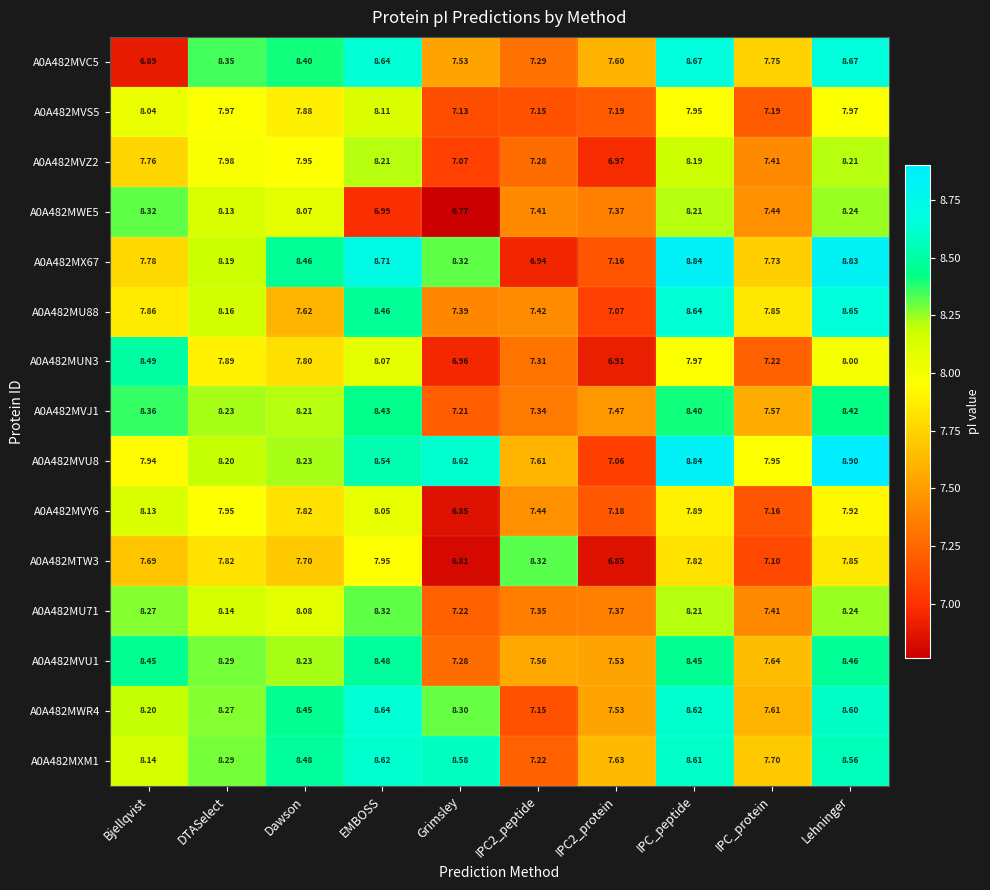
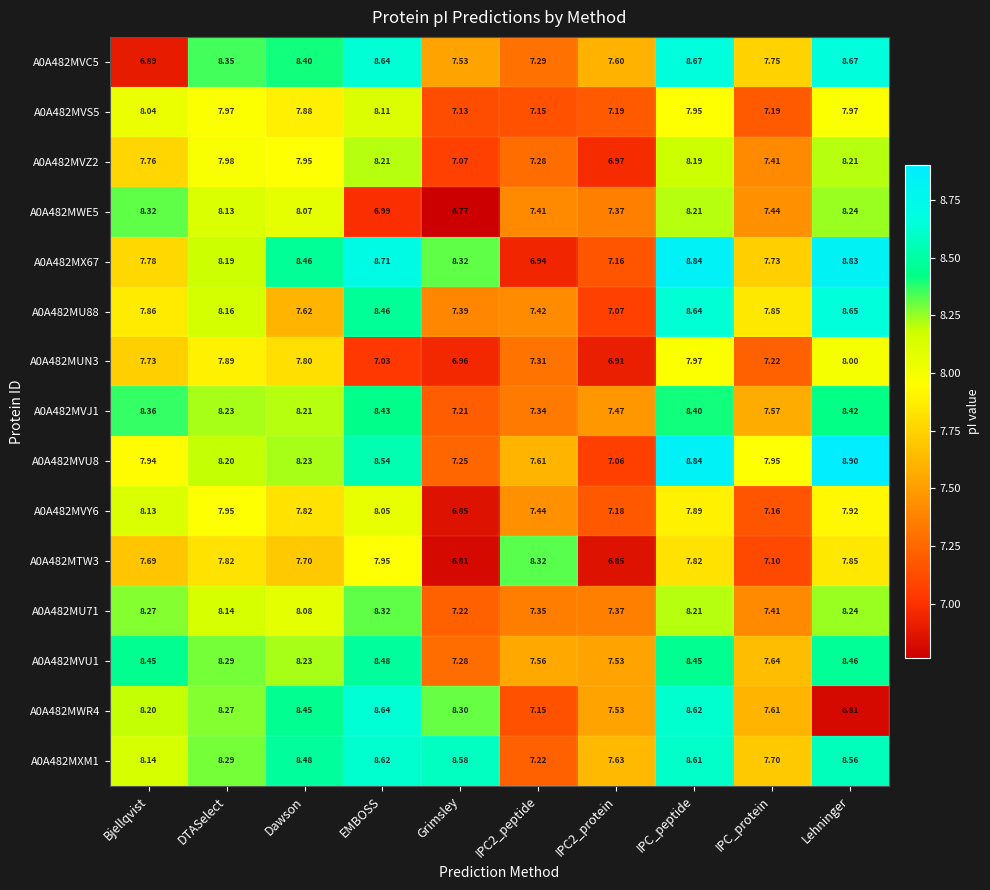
  {
    "A0A482MVC5": {
      "Bjellqvist": 6.89,
      "DTASelect": 8.35,
      "Dawson": 8.40,
      "EMBOSS": 8.64,
      "Grimsley": 7.53,
      "IPC2_peptide": 7.29,
      "IPC2_protein": 7.60,
      "IPC_peptide": 8.67,
      "IPC_protein": 7.75,
      "Lehninger": 8.67
    },
    "A0A482MVS5": {
      "Bjellqvist": 8.04,
      "DTASelect": 7.97,
      "Dawson": 7.88,
      "EMBOSS": 8.11,
      "Grimsley": 7.13,
      "IPC2_peptide": 7.15,
      "IPC2_protein": 7.19,
      "IPC_peptide": 7.95,
      "IPC_protein": 7.19,
      "Lehninger": 7.97
    },
    "A0A482MVZ2": {
      "Bjellqvist": 7.76,
      "DTASelect": 7.98,
      "Dawson": 7.95,
      "EMBOSS": 8.21,
      "Grimsley": 7.07,
      "IPC2_peptide": 7.28,
      "IPC2_protein": 6.97,
      "IPC_peptide": 8.19,
      "IPC_protein": 7.41,
      "Lehninger": 8.21
    },
    "A0A482MWE5": {
      "Bjellqvist": 8.32,
      "DTASelect": 8.13,
      "Dawson": 8.07,
      "EMBOSS": 6.99,
      "Grimsley": 6.77,
      "IPC2_peptide": 7.41,
      "IPC2_protein": 7.37,
      "IPC_peptide": 8.21,
      "IPC_protein": 7.44,
      "Lehninger": 8.24
    },
    "A0A482MX67": {
      "Bjellqvist": 7.78,
      "DTASelect": 8.19,
      "Dawson": 8.46,
      "EMBOSS": 8.71,
      "Grimsley": 8.32,
      "IPC2_peptide": 6.94,
      "IPC2_protein": 7.16,
      "IPC_peptide": 8.84,
      "IPC_protein": 7.73,
      "Lehninger": 8.83
    },
    "A0A482MU88": {
      "Bjellqvist": 7.86,
      "DTASelect": 8.16,
      "Dawson": 7.62,
      "EMBOSS": 8.46,
      "Grimsley": 7.39,
      "IPC2_peptide": 7.42,
      "IPC2_protein": 7.07,
      "IPC_peptide": 8.64,
      "IPC_protein": 7.85,
      "Lehninger": 8.65
    },
    "A0A482MUN3": {
-     "Bjellqvist": 8.49,
+     "Bjellqvist": 7.73,
      "DTASelect": 7.89,
      "Dawson": 7.80,
-     "EMBOSS": 8.07,
+     "EMBOSS": 7.03,
      "Grimsley": 6.96,
      "IPC2_peptide": 7.31,
      "IPC2_protein": 6.91,
      "IPC_peptide": 7.97,
      "IPC_protein": 7.22,
      "Lehninger": 8.00
    },
    "A0A482MVJ1": {
      "Bjellqvist": 8.36,
      "DTASelect": 8.23,
      "Dawson": 8.21,
      "EMBOSS": 8.43,
      "Grimsley": 7.21,
      "IPC2_peptide": 7.34,
      "IPC2_protein": 7.47,
      "IPC_peptide": 8.40,
      "IPC_protein": 7.57,
      "Lehninger": 8.42
    },
    "A0A482MVU8": {
      "Bjellqvist": 7.94,
      "DTASelect": 8.20,
      "Dawson": 8.23,
      "EMBOSS": 8.54,
-     "Grimsley": 8.62,
+     "Grimsley": 7.25,
      "IPC2_peptide": 7.61,
      "IPC2_protein": 7.06,
      "IPC_peptide": 8.84,
      "IPC_protein": 7.95,
      "Lehninger": 8.90
    },
    "A0A482MVY6": {
      "Bjellqvist": 8.13,
      "DTASelect": 7.95,
      "Dawson": 7.82,
      "EMBOSS": 8.05,
      "Grimsley": 6.85,
      "IPC2_peptide": 7.44,
      "IPC2_protein": 7.18,
      "IPC_peptide": 7.89,
      "IPC_protein": 7.16,
      "Lehninger": 7.92
    },
    "A0A482MTW3": {
      "Bjellqvist": 7.69,
      "DTASelect": 7.82,
      "Dawson": 7.70,
      "EMBOSS": 7.95,
      "Grimsley": 6.81,
      "IPC2_peptide": 8.32,
      "IPC2_protein": 6.85,
      "IPC_peptide": 7.82,
      "IPC_protein": 7.10,
      "Lehninger": 7.85
    },
    "A0A482MU71": {
      "Bjellqvist": 8.27,
      "DTASelect": 8.14,
      "Dawson": 8.08,
      "EMBOSS": 8.32,
      "Grimsley": 7.22,
      "IPC2_peptide": 7.35,
      "IPC2_protein": 7.37,
      "IPC_peptide": 8.21,
      "IPC_protein": 7.41,
      "Lehninger": 8.24
    },
    "A0A482MVU1": {
      "Bjellqvist": 8.45,
      "DTASelect": 8.29,
      "Dawson": 8.23,
      "EMBOSS": 8.48,
      "Grimsley": 7.28,
      "IPC2_peptide": 7.56,
      "IPC2_protein": 7.53,
      "IPC_peptide": 8.45,
      "IPC_protein": 7.64,
      "Lehninger": 8.46
    },
    "A0A482MWR4": {
      "Bjellqvist": 8.20,
      "DTASelect": 8.27,
      "Dawson": 8.45,
      "EMBOSS": 8.64,
      "Grimsley": 8.30,
      "IPC2_peptide": 7.15,
      "IPC2_protein": 7.53,
      "IPC_peptide": 8.62,
      "IPC_protein": 7.61,
-     "Lehninger": 8.60
+     "Lehninger": 6.81
    },
    "A0A482MXM1": {
      "Bjellqvist": 8.14,
      "DTASelect": 8.29,
      "Dawson": 8.48,
      "EMBOSS": 8.62,
      "Grimsley": 8.58,
      "IPC2_peptide": 7.22,
      "IPC2_protein": 7.63,
      "IPC_peptide": 8.61,
      "IPC_protein": 7.70,
      "Lehninger": 8.56
    }
  }
